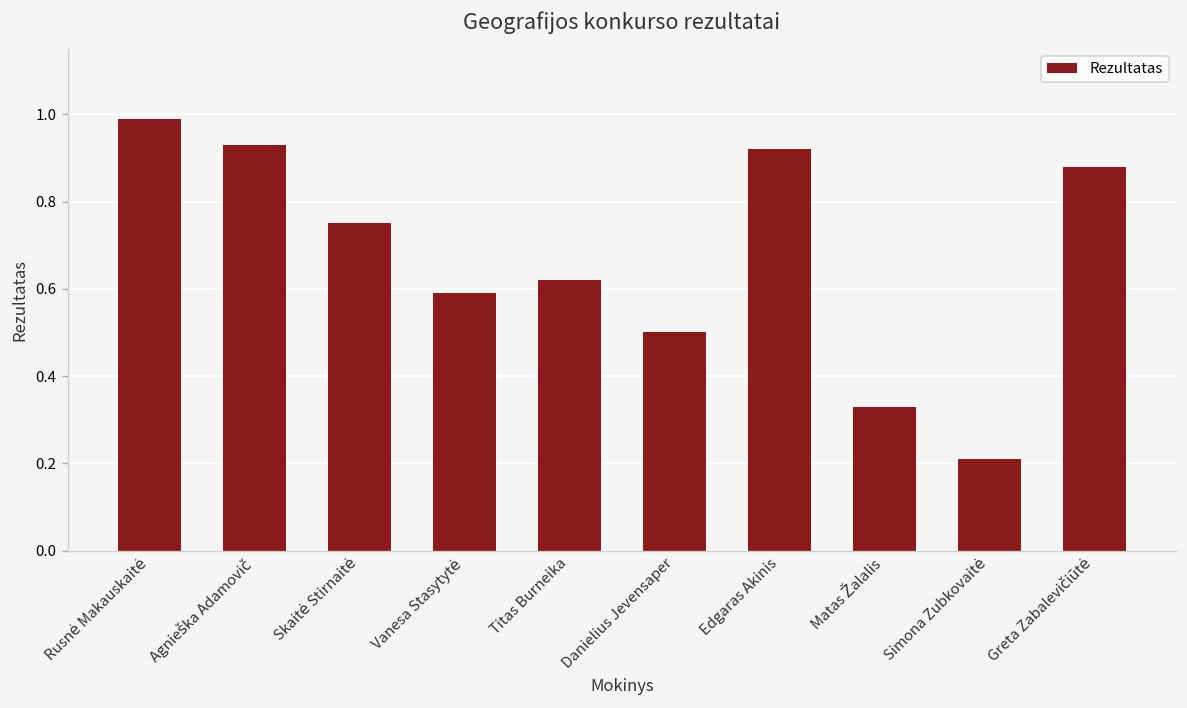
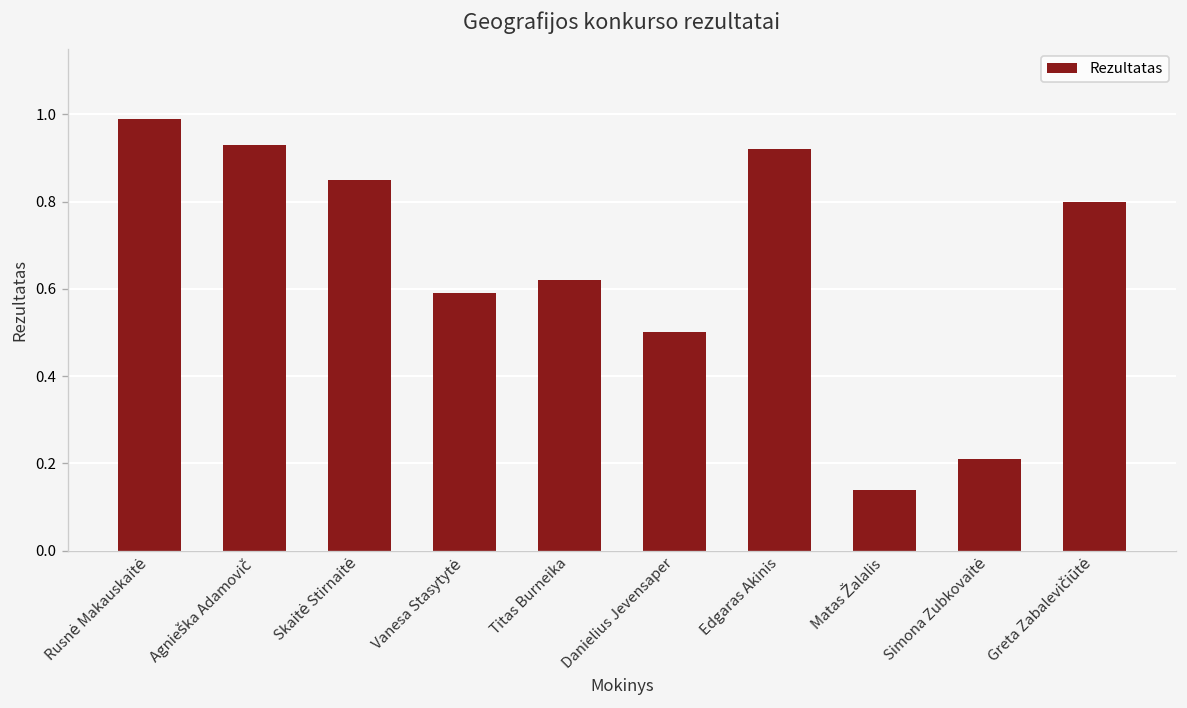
  {
    "Rusnė Makauskaitė": 0.99,
    "Agnieška Adamovič": 0.93,
-   "Skaitė Stirnaitė": 0.75,
+   "Skaitė Stirnaitė": 0.85,
    "Vanesa Stasytytė": 0.59,
    "Titas Burneika": 0.62,
    "Danielius Jevensaper": 0.50,
    "Edgaras Akinis": 0.92,
-   "Matas Žalalis": 0.33,
+   "Matas Žalalis": 0.14,
    "Simona Zubkovaitė": 0.21,
-   "Greta Zabalevičiūtė": 0.88
+   "Greta Zabalevičiūtė": 0.80
  }
